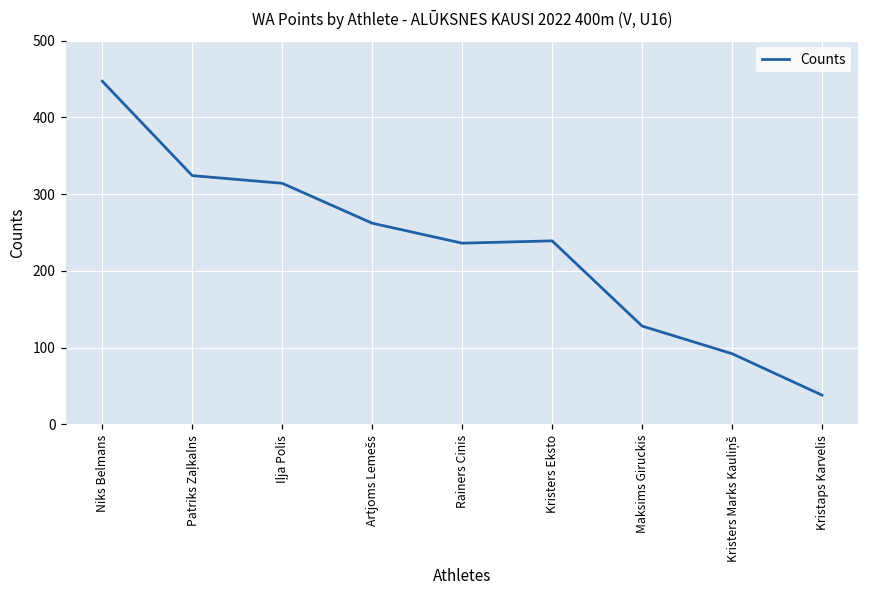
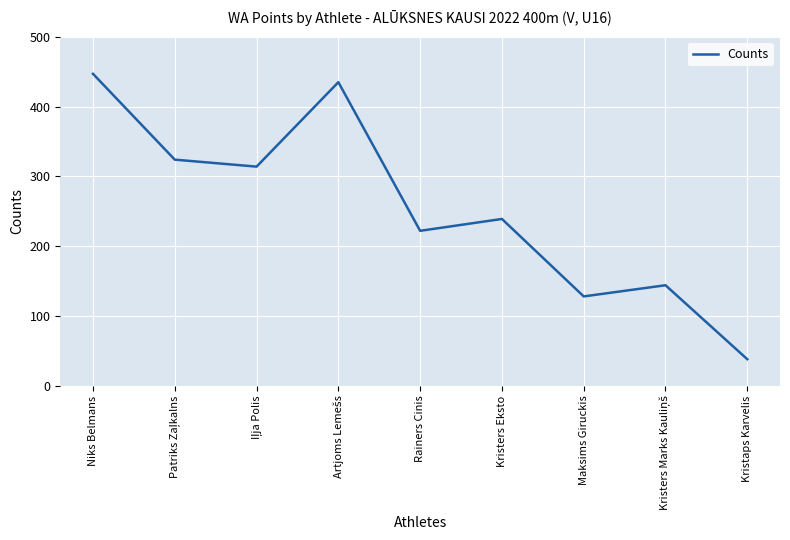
  {
    "Niks Belmans": 450,
    "Patriks Zaļkalns": 320,
    "Iļja Polis": 310,
-   "Artjoms Lemešs": 260,
-   "Rainers Cinis": 240,
+   "Artjoms Lemešs": 440,
+   "Rainers Cinis": 220,
    "Kristers Eksto": 240,
    "Maksims Giruckis": 130,
-   "Kristers Marks Kauliņš": 90,
+   "Kristers Marks Kauliņš": 140,
    "Kristaps Karvelis": 40
  }
